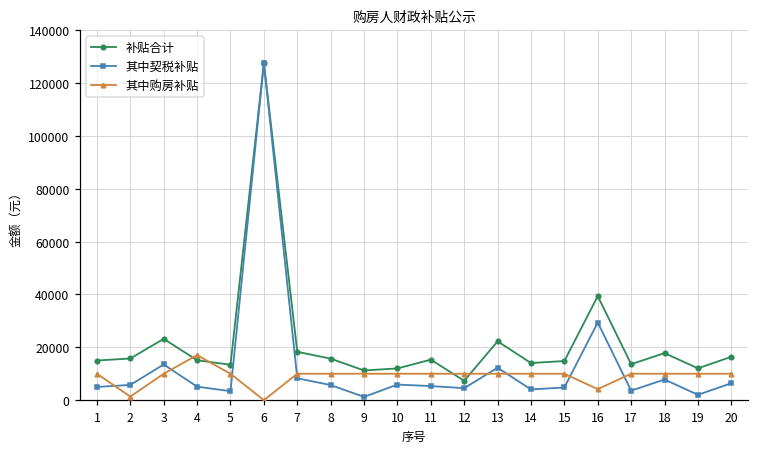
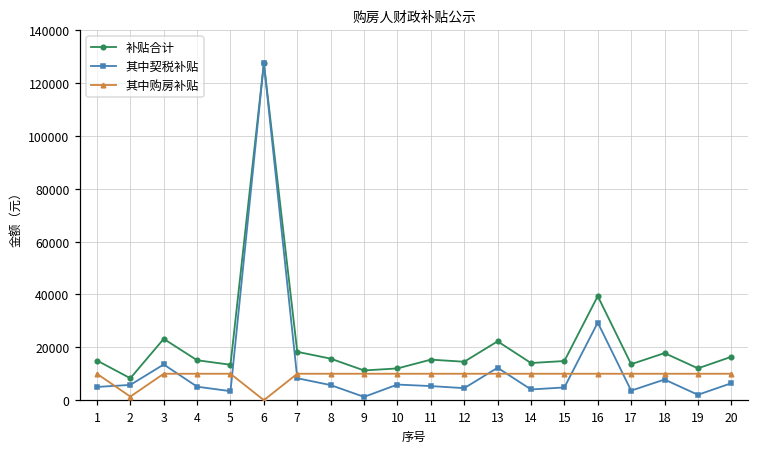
  {
    "补贴合计": {
      "1": 15000,
-     "2": 16000,
+     "2": 8000,
      "3": 23000,
      "4": 15000,
      "5": 13000,
      "7": 18000,
      "8": 16000,
      "9": 11000,
      "10": 12000,
      "11": 15000,
-     "12": 7000,
+     "12": 15000,
      "13": 22000,
      "14": 14000,
      "15": 15000,
      "16": 39000,
      "17": 14000,
      "18": 18000,
      "19": 12000,
      "20": 16000
    },
    "其中契税补贴": {
      "1": 5000,
      "2": 6000,
      "3": 14000,
      "4": 5000,
      "5": 3000,
      "7": 8000,
      "8": 6000,
      "9": 1000,
      "10": 6000,
      "11": 5000,
      "12": 5000,
      "13": 12000,
      "14": 4000,
      "15": 5000,
      "16": 29000,
      "17": 4000,
      "18": 8000,
      "19": 2000,
      "20": 6000
    },
    "其中购房补贴": {
      "1": 10000,
      "2": 1000,
      "3": 10000,
-     "4": 17000,
+     "4": 10000,
      "5": 10000,
      "6": 0,
      "7": 10000,
      "8": 10000,
      "9": 10000,
      "10": 10000,
      "11": 10000,
      "12": 10000,
      "13": 10000,
      "14": 10000,
      "15": 10000,
-     "16": 4000,
+     "16": 10000,
      "17": 10000,
      "18": 10000,
      "19": 10000,
      "20": 10000
    }
  }
